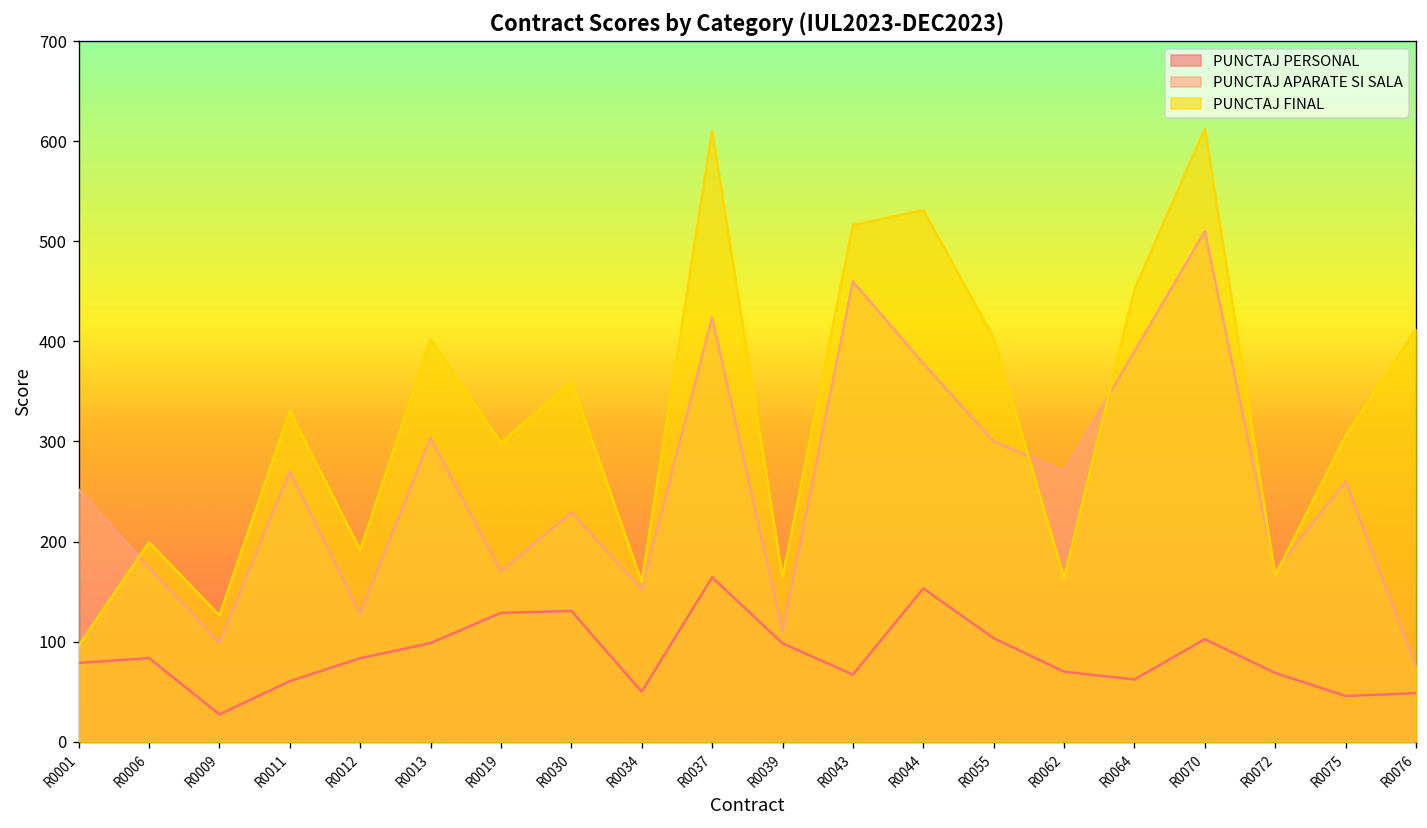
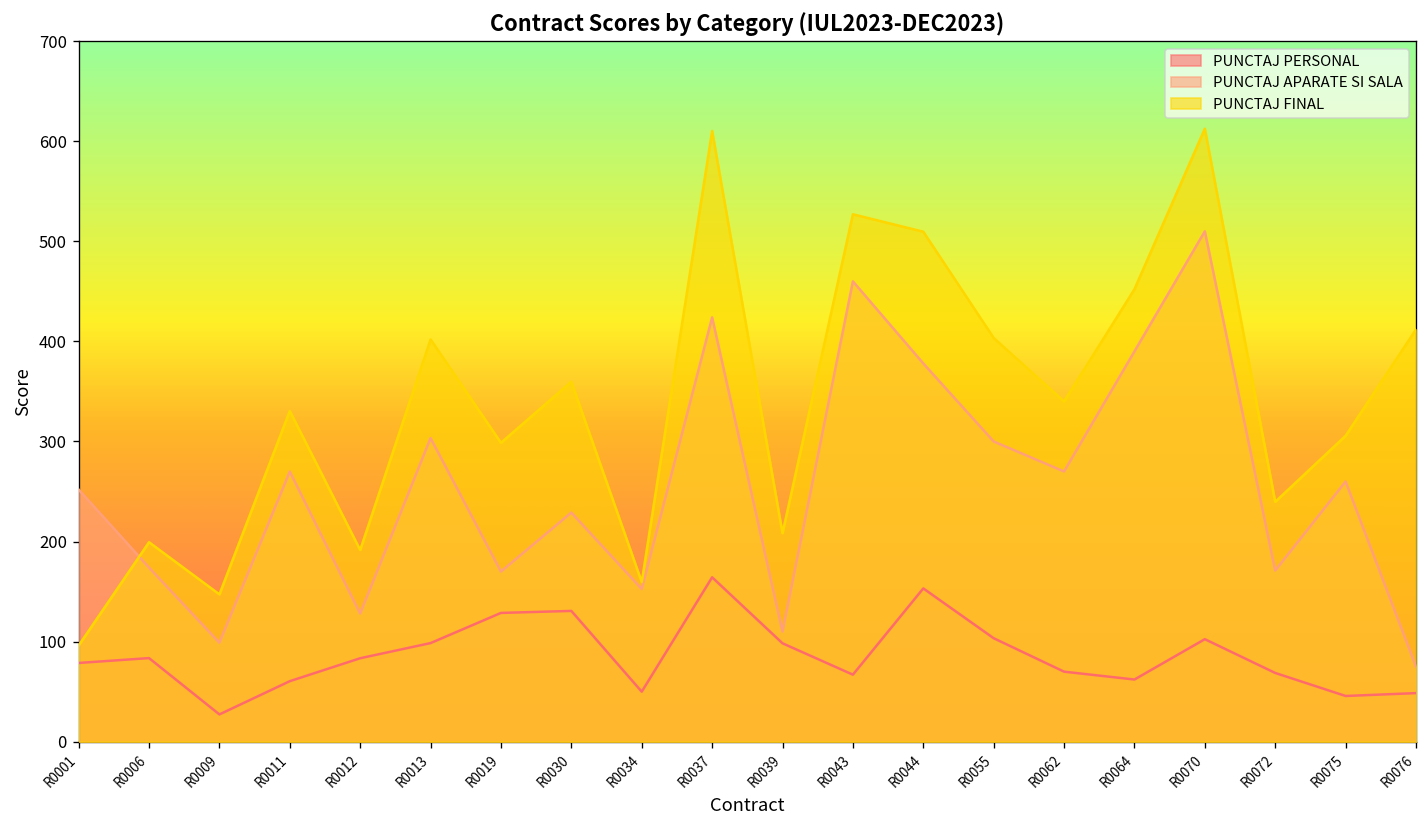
  {
    "PUNCTAJ FINAL": {
      "R0001": 100,
      "R0006": 200,
-     "R0009": 130,
+     "R0009": 150,
      "R0011": 330,
      "R0012": 190,
      "R0013": 400,
      "R0019": 300,
      "R0030": 360,
      "R0034": 160,
      "R0037": 610,
-     "R0039": 160,
-     "R0043": 520,
-     "R0044": 530,
+     "R0039": 210,
+     "R0043": 530,
+     "R0044": 510,
      "R0055": 400,
-     "R0062": 160,
+     "R0062": 340,
      "R0064": 450,
      "R0070": 610,
-     "R0072": 170,
+     "R0072": 240,
      "R0075": 310,
      "R0076": 410
    }
  }
